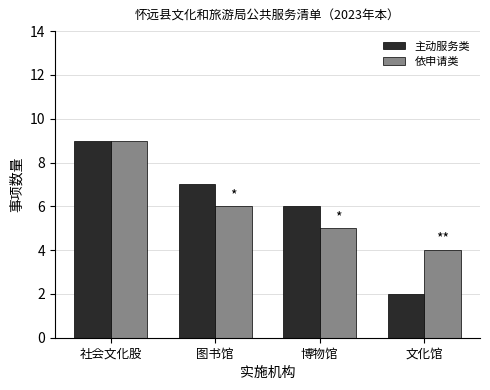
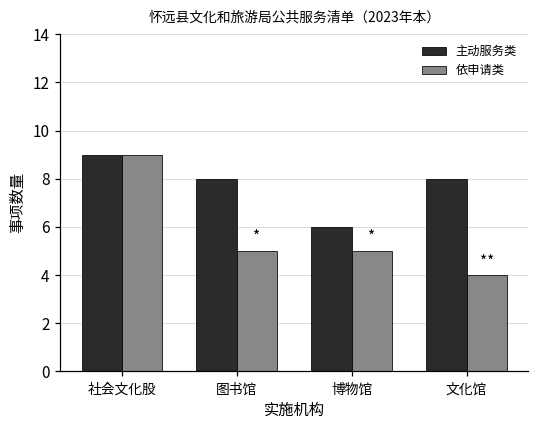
  {
    "主动服务类": {
      "社会文化股": 9,
-     "图书馆": 7,
+     "图书馆": 8,
      "博物馆": 6,
-     "文化馆": 2
+     "文化馆": 8
    },
    "依申请类": {
      "社会文化股": 9,
-     "图书馆": 6,
+     "图书馆": 5,
      "博物馆": 5,
      "文化馆": 4
    }
  }
